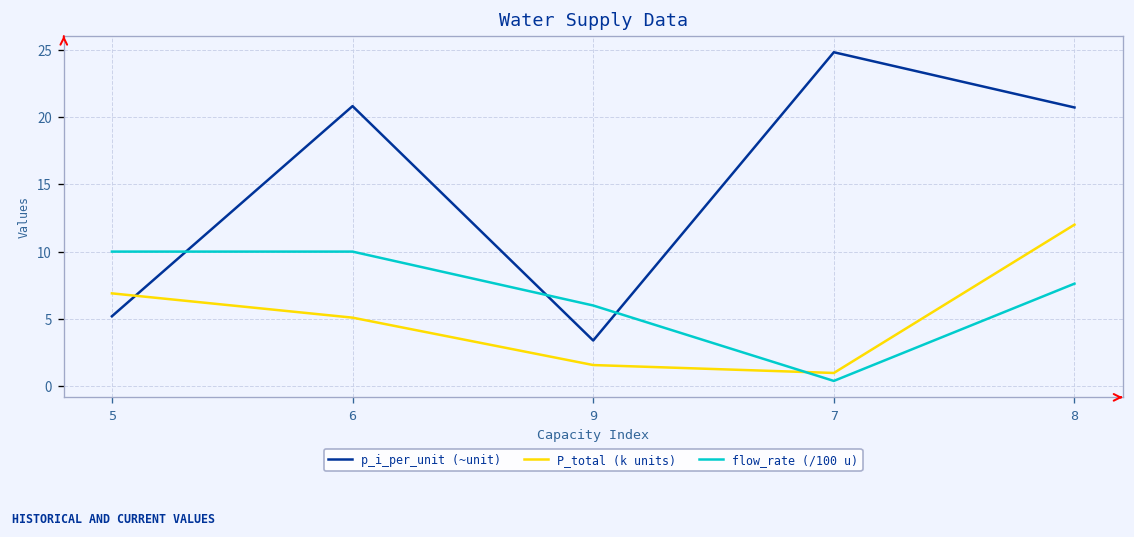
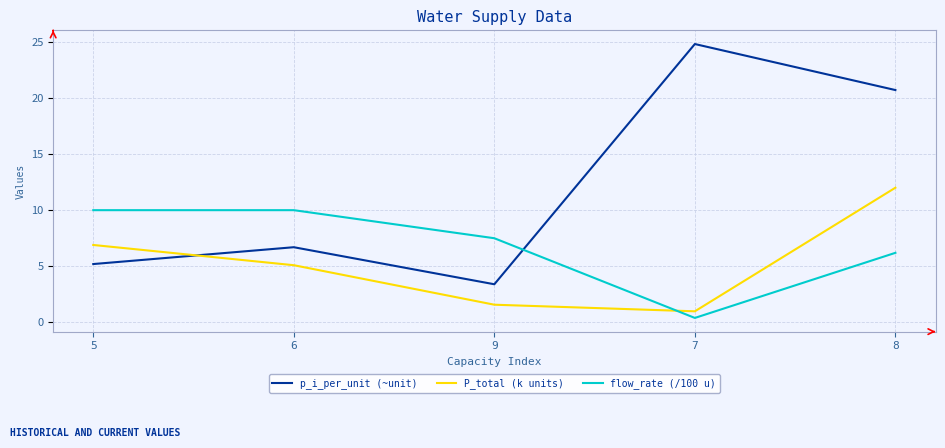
  {
    "p_i_per_unit (~unit)": {
      "5": 5.2,
-     "6": 20.8,
+     "6": 6.7,
      "9": 3.4,
      "7": 24.8,
      "8": 20.7
    },
    "P_total (k units)": {
      "5": 6.9,
      "6": 5.1,
      "9": 1.6,
      "7": 1.0,
      "8": 12.0
    },
    "flow_rate (/100 u)": {
      "5": 10.0,
      "6": 10.0,
-     "9": 6.0,
+     "9": 7.5,
      "7": 0.4,
-     "8": 7.6
+     "8": 6.2
    }
  }
